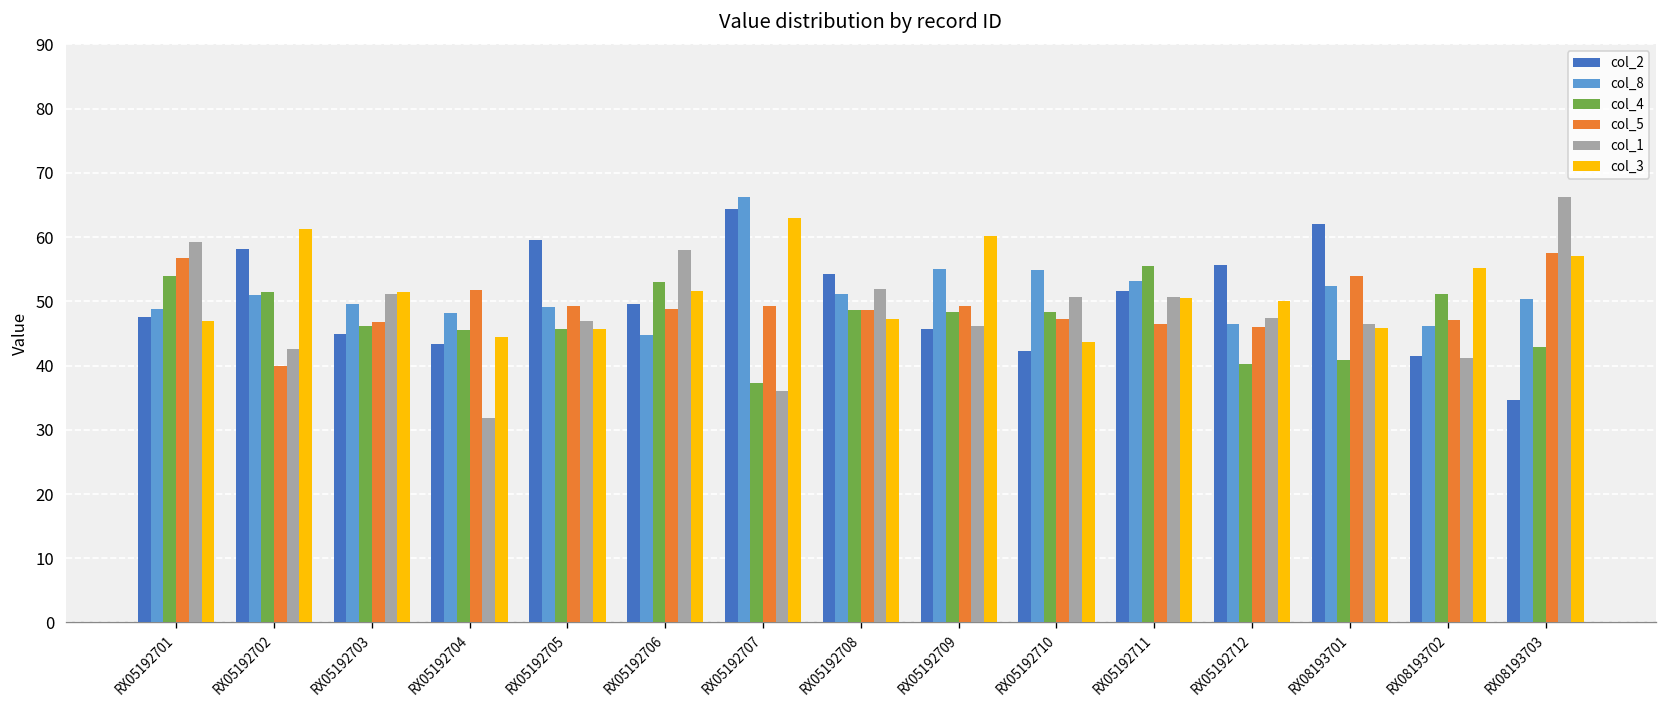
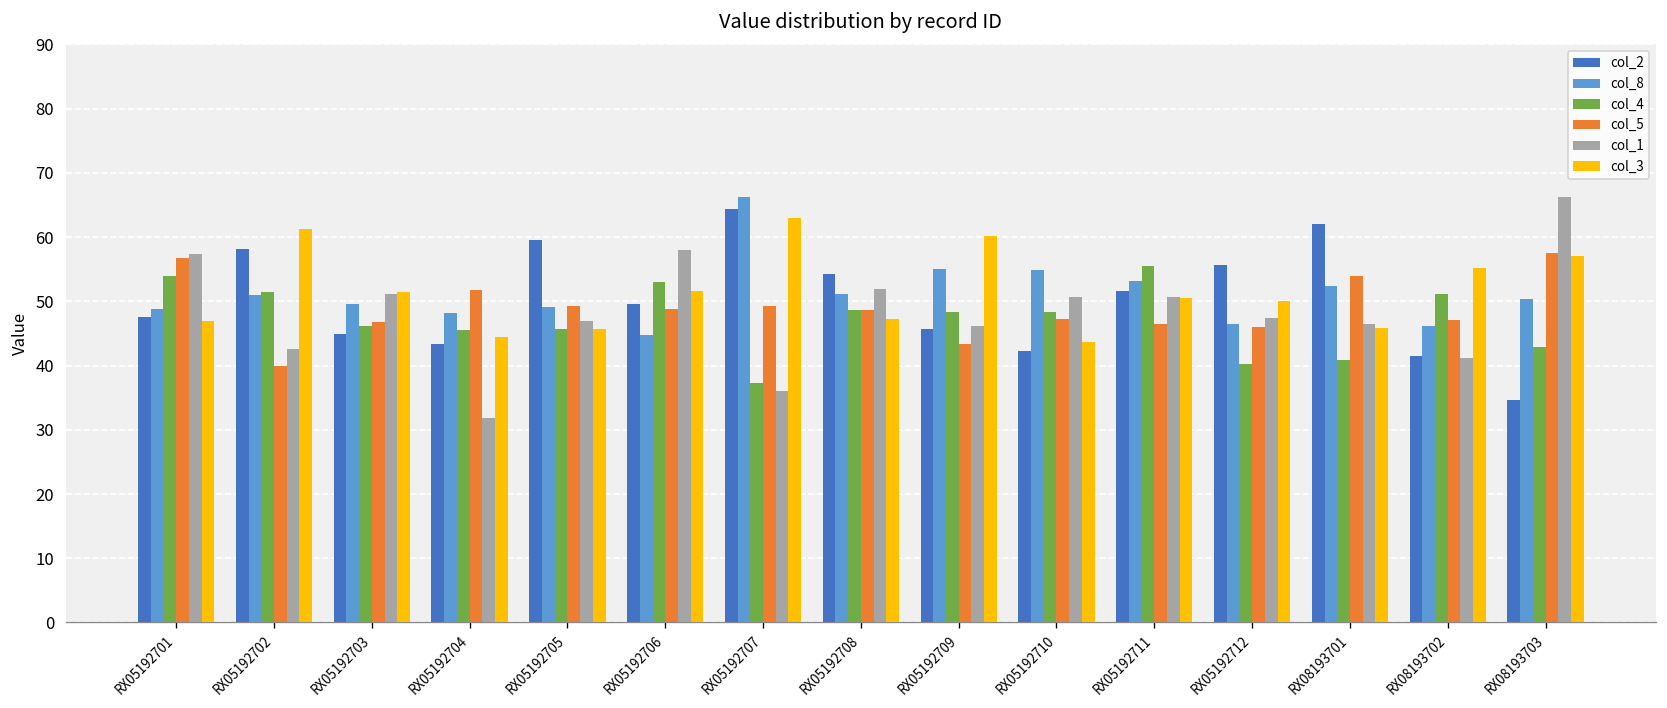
  {
    "col_4": {
      "RX05192701": 54,
      "RX05192702": 51,
      "RX05192703": 46,
      "RX05192704": 46,
      "RX05192705": 46,
      "RX05192706": 53,
      "RX05192707": 37,
      "RX05192708": 49,
      "RX05192709": 48,
      "RX05192710": 48,
      "RX05192711": 56,
      "RX05192712": 40,
      "RX08193701": 41,
      "RX08193702": 51,
      "RX08193703": 43
    },
    "col_5": {
      "RX05192701": 57,
      "RX05192702": 40,
      "RX05192703": 47,
      "RX05192704": 52,
      "RX05192705": 49,
      "RX05192706": 49,
      "RX05192707": 49,
      "RX05192708": 49,
-     "RX05192709": 49,
+     "RX05192709": 43,
      "RX05192710": 47,
      "RX05192711": 46,
      "RX05192712": 46,
      "RX08193701": 54,
      "RX08193702": 47,
      "RX08193703": 58
    },
    "col_1": {
-     "RX05192701": 59,
+     "RX05192701": 57,
      "RX05192702": 43,
      "RX05192703": 51,
      "RX05192704": 32,
      "RX05192705": 47,
      "RX05192706": 58,
      "RX05192707": 36,
      "RX05192708": 52,
      "RX05192709": 46,
      "RX05192710": 51,
      "RX05192711": 51,
      "RX05192712": 47,
      "RX08193701": 47,
      "RX08193702": 41,
      "RX08193703": 66
    },
    "col_3": {
      "RX05192701": 47,
      "RX05192702": 61,
      "RX05192703": 52,
      "RX05192704": 44,
      "RX05192705": 46,
      "RX05192706": 52,
      "RX05192707": 63,
      "RX05192708": 47,
      "RX05192709": 60,
      "RX05192710": 44,
      "RX05192711": 51,
      "RX05192712": 50,
      "RX08193701": 46,
      "RX08193702": 55,
      "RX08193703": 57
    }
  }
